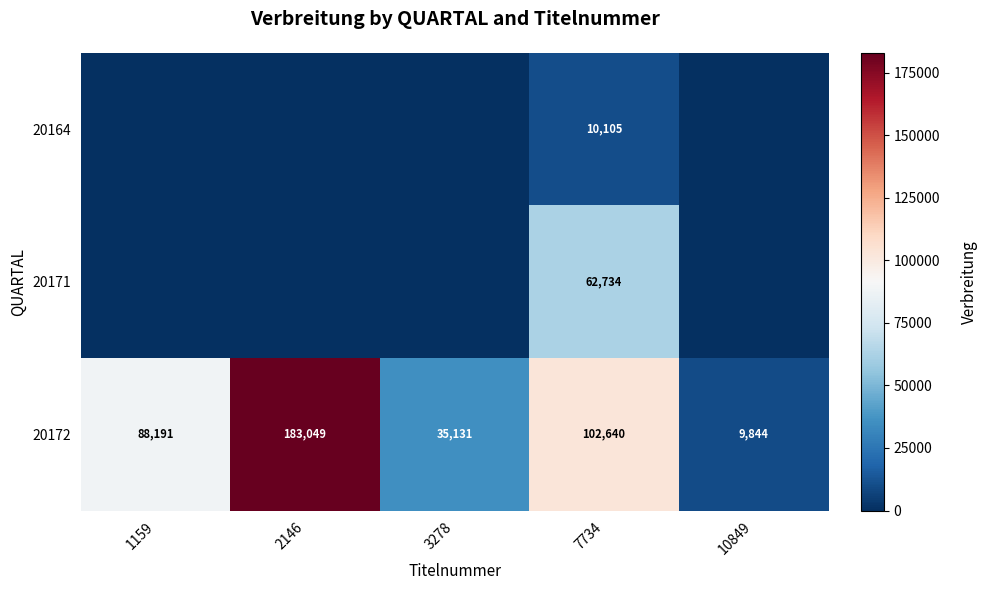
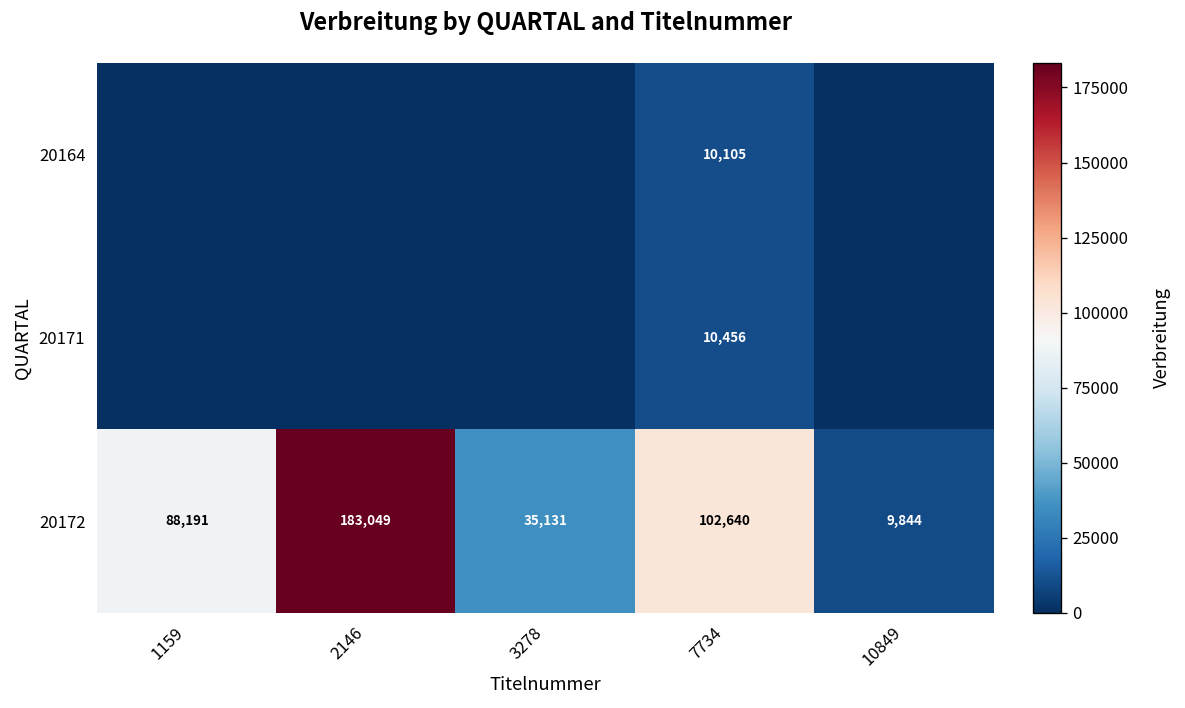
  {
    "20164": {
      "7734": "10,105"
    },
    "20171": {
-     "7734": "62,734"
+     "7734": "10,456"
    },
    "20172": {
      "1159": "88,191",
      "2146": "183,049",
      "3278": "35,131",
      "7734": "102,640",
      "10849": "9,844"
    }
  }
